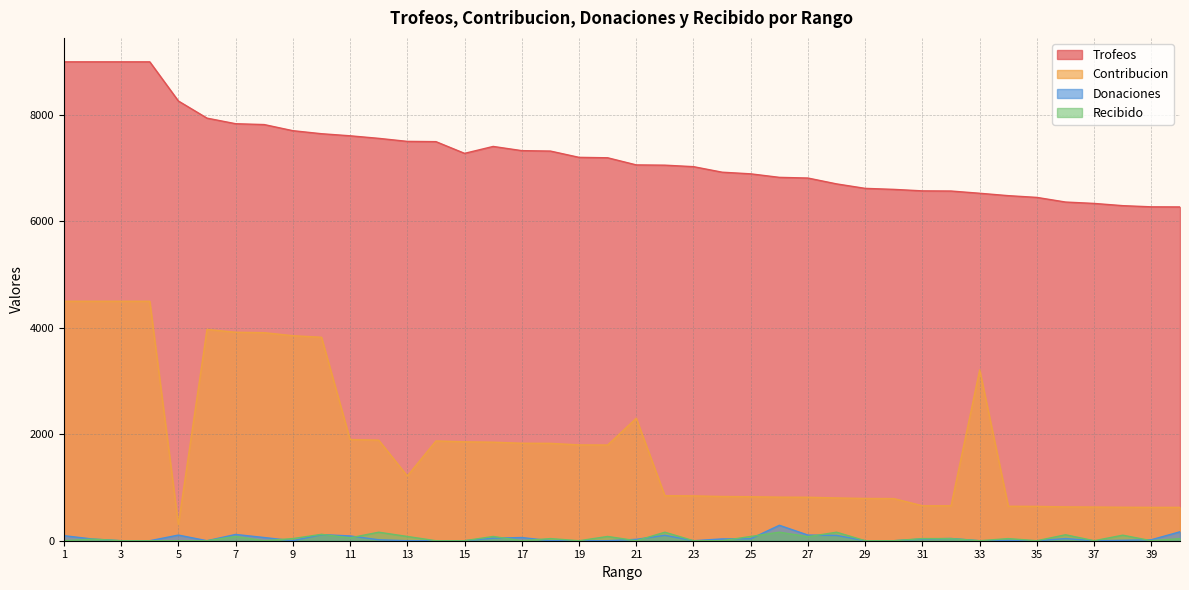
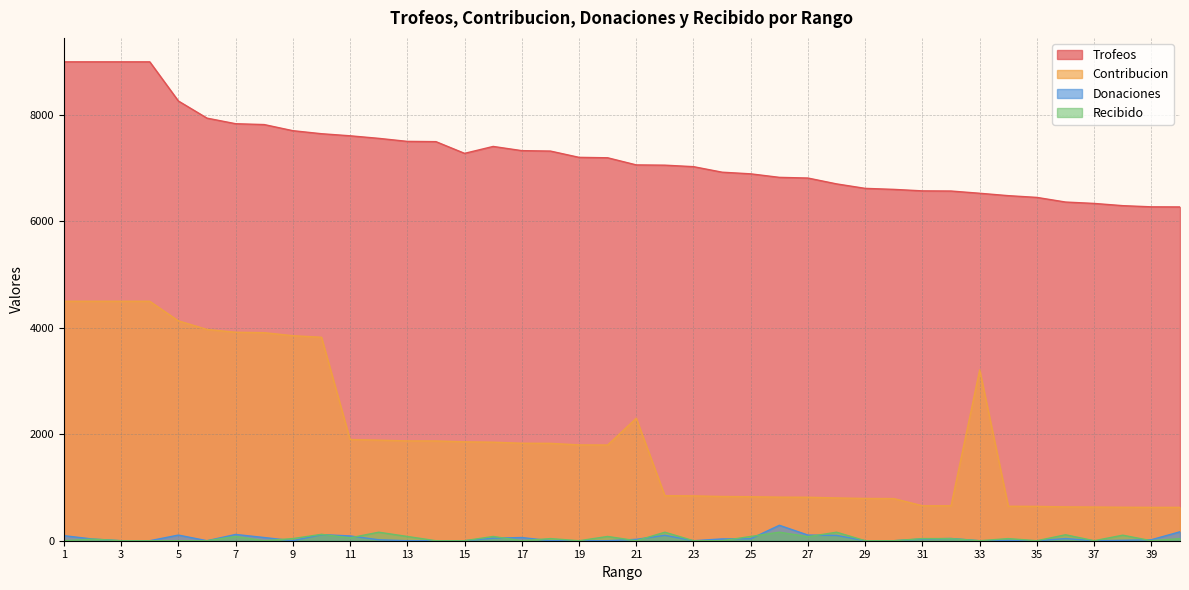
  {
    "Trofeos": {
      "1": 9000,
      "3": 9000,
      "5": 8300,
      "7": 7800,
      "9": 7700,
      "11": 7600,
      "13": 7500,
      "15": 7300,
      "17": 7300,
      "19": 7200,
      "21": 7100,
      "23": 7000,
      "25": 6900,
      "27": 6800,
      "29": 6600,
      "31": 6600,
      "33": 6500,
      "35": 6500,
      "37": 6300,
      "39": 6300
    },
    "Contribucion": {
      "1": 4500,
      "3": 4500,
-     "5": 300,
+     "5": 4100,
      "7": 3900,
      "9": 3900,
      "11": 1900,
-     "13": 1200,
+     "13": 1900,
      "15": 1900,
      "17": 1800,
      "19": 1800,
      "21": 2300,
      "23": 800,
      "25": 800,
      "27": 800,
      "29": 800,
      "31": 700,
      "33": 3200,
      "35": 600,
      "37": 600,
      "39": 600
    },
    "Donaciones": {
      "1": 100,
      "5": 100,
      "13": 0,
      "17": 100
    },
    "Recibido": {
      "1": 0,
      "5": 0,
      "13": 100,
      "17": 0
    }
  }
